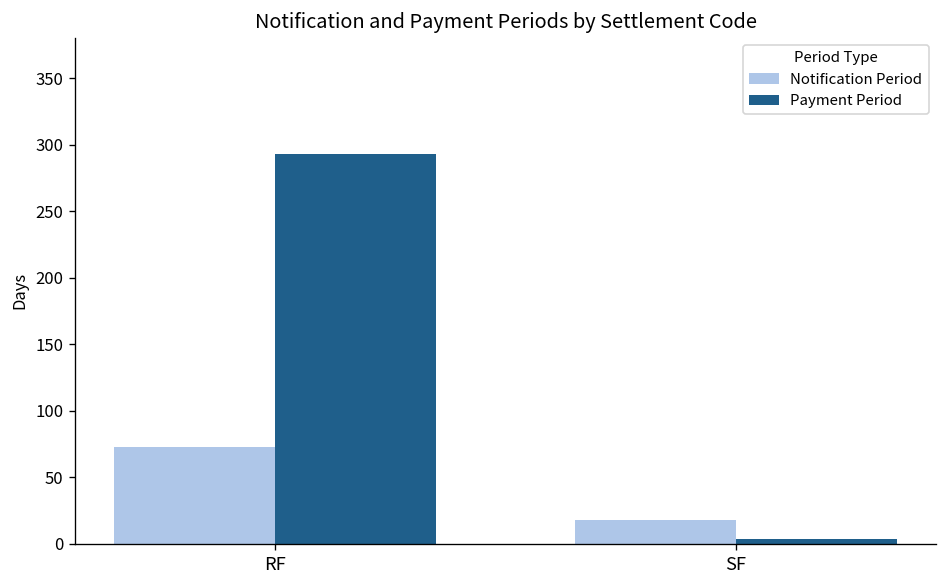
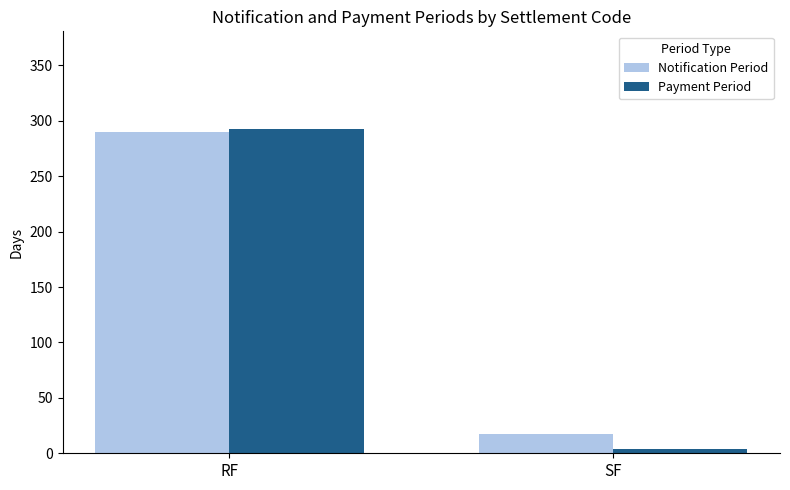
  {
    "Notification Period": {
-     "RF": 73,
+     "RF": 290,
      "SF": 18
    },
    "Payment Period": {
      "RF": 293,
      "SF": 4
    }
  }
